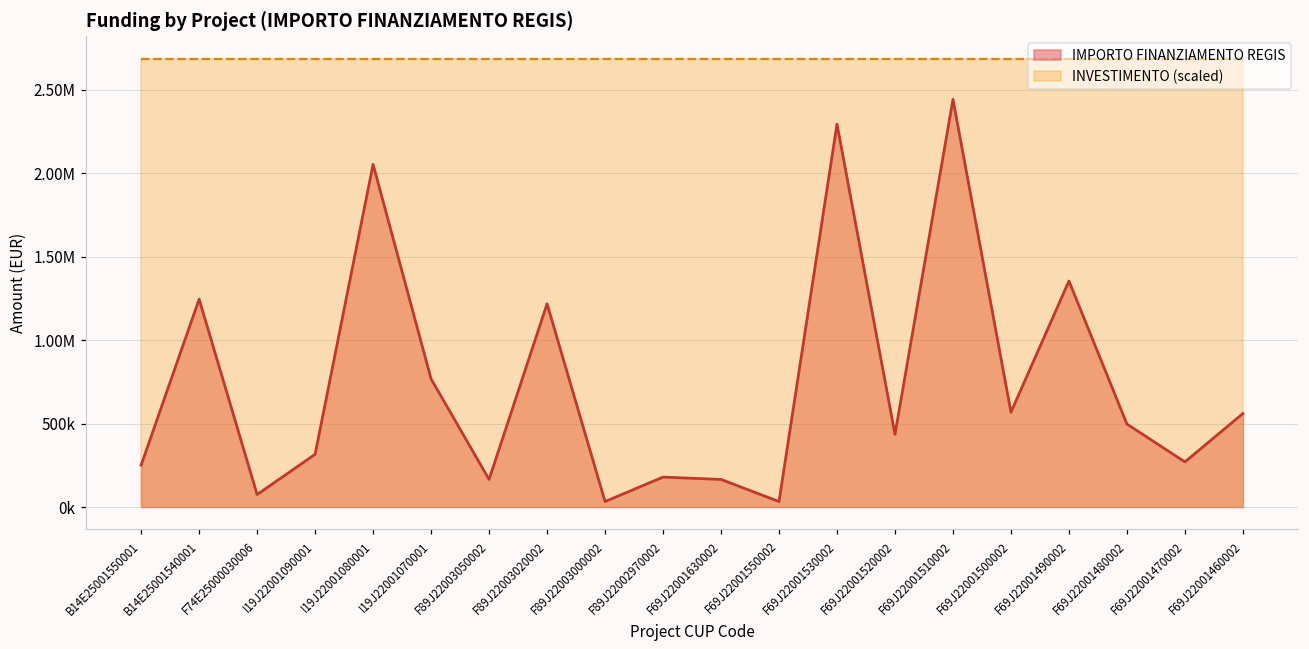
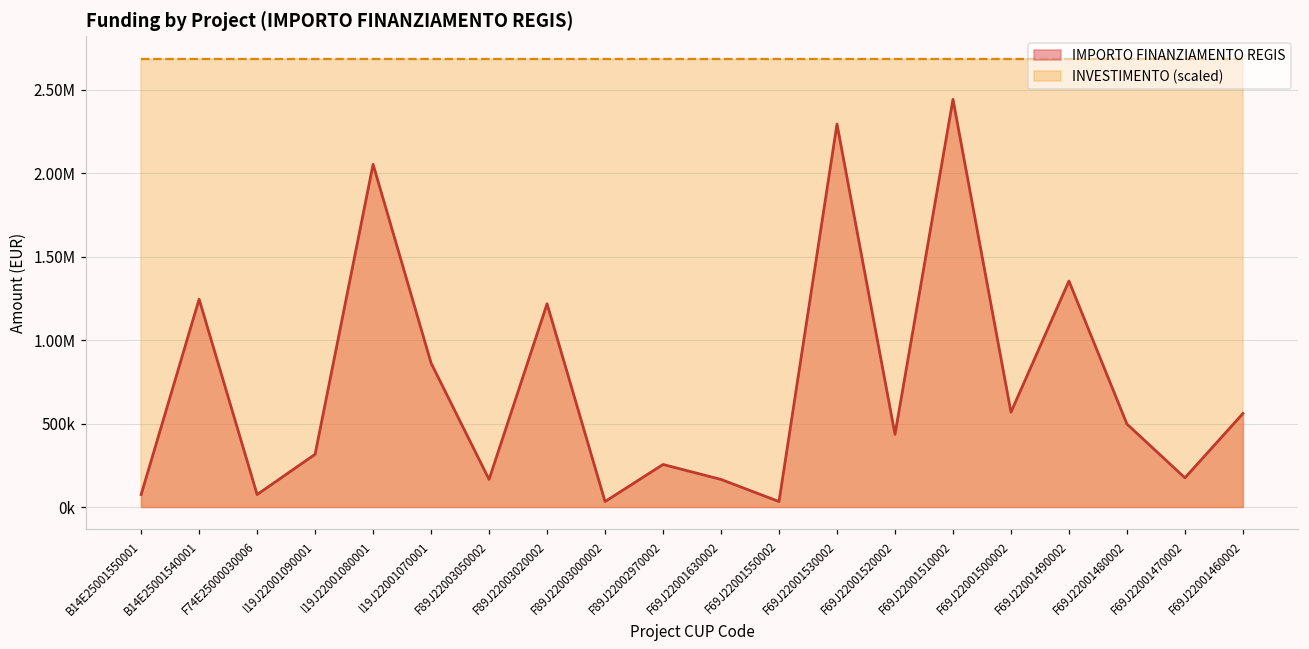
  {
    "IMPORTO FINANZIAMENTO REGIS": {
-     "B14E25001550001": 250000,
+     "B14E25001550001": 70000,
      "B14E25001540001": 1250000,
      "F74E25000030006": 80000,
      "I19J22001090001": 320000,
      "I19J22001080001": 2050000,
-     "I19J22001070001": 770000,
+     "I19J22001070001": 860000,
      "F89J22003050002": 170000,
      "F89J22003020002": 1220000,
      "F89J22003000002": 30000,
-     "F89J22002970002": 180000,
+     "F89J22002970002": 260000,
      "F69J22001630002": 170000,
      "F69J22001550002": 30000,
      "F69J22001530002": 2300000,
      "F69J22001520002": 440000,
      "F69J22001510002": 2440000,
      "F69J22001500002": 570000,
      "F69J22001490002": 1350000,
      "F69J22001480002": 500000,
-     "F69J22001470002": 270000,
+     "F69J22001470002": 180000,
      "F69J22001460002": 560000
    },
    "INVESTIMENTO (scaled)": {
      "B14E25001550001": 2690000,
      "B14E25001540001": 2690000,
      "F74E25000030006": 2690000,
      "I19J22001090001": 2690000,
      "I19J22001080001": 2690000,
      "I19J22001070001": 2690000,
      "F89J22003050002": 2690000,
      "F89J22003020002": 2690000,
      "F89J22003000002": 2690000,
      "F89J22002970002": 2690000,
      "F69J22001630002": 2690000,
      "F69J22001550002": 2690000,
      "F69J22001530002": 2690000,
      "F69J22001520002": 2690000,
      "F69J22001510002": 2690000,
      "F69J22001500002": 2690000
    }
  }
